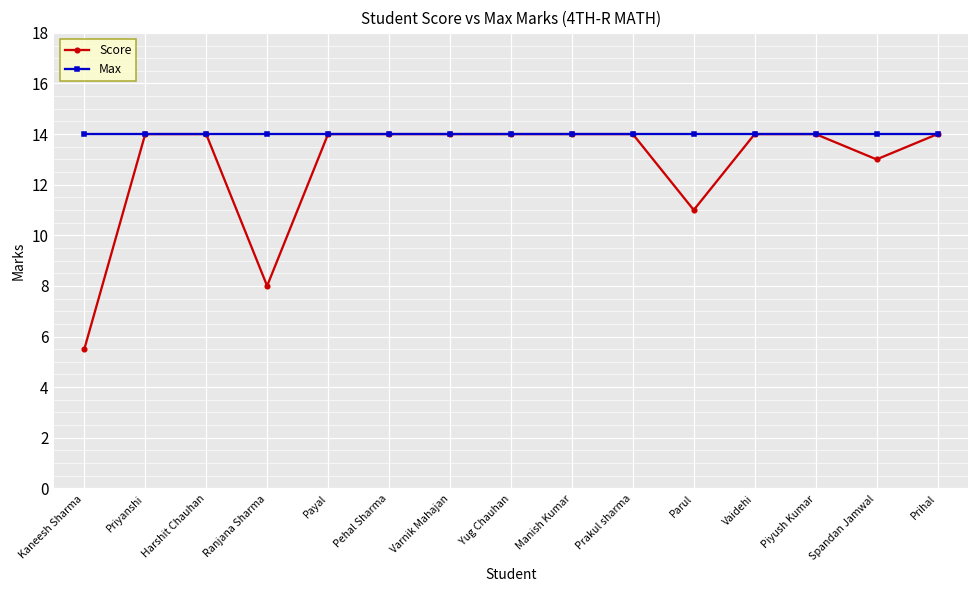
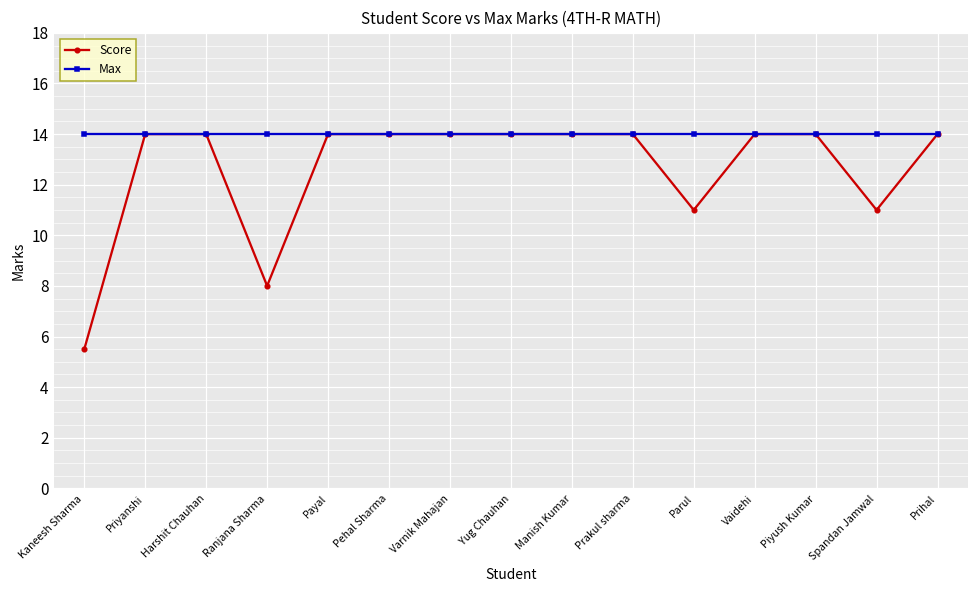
  {
    "Score": {
      "Kaneesh Sharma": 5.5,
      "Ranjana Sharma": 8,
      "Parul": 11,
-     "Spandan Jamwal": 13
+     "Spandan Jamwal": 11
    },
    "Max": {
      "Kaneesh Sharma": 14,
      "Ranjana Sharma": 14,
      "Parul": 14,
      "Spandan Jamwal": 14
    }
  }
